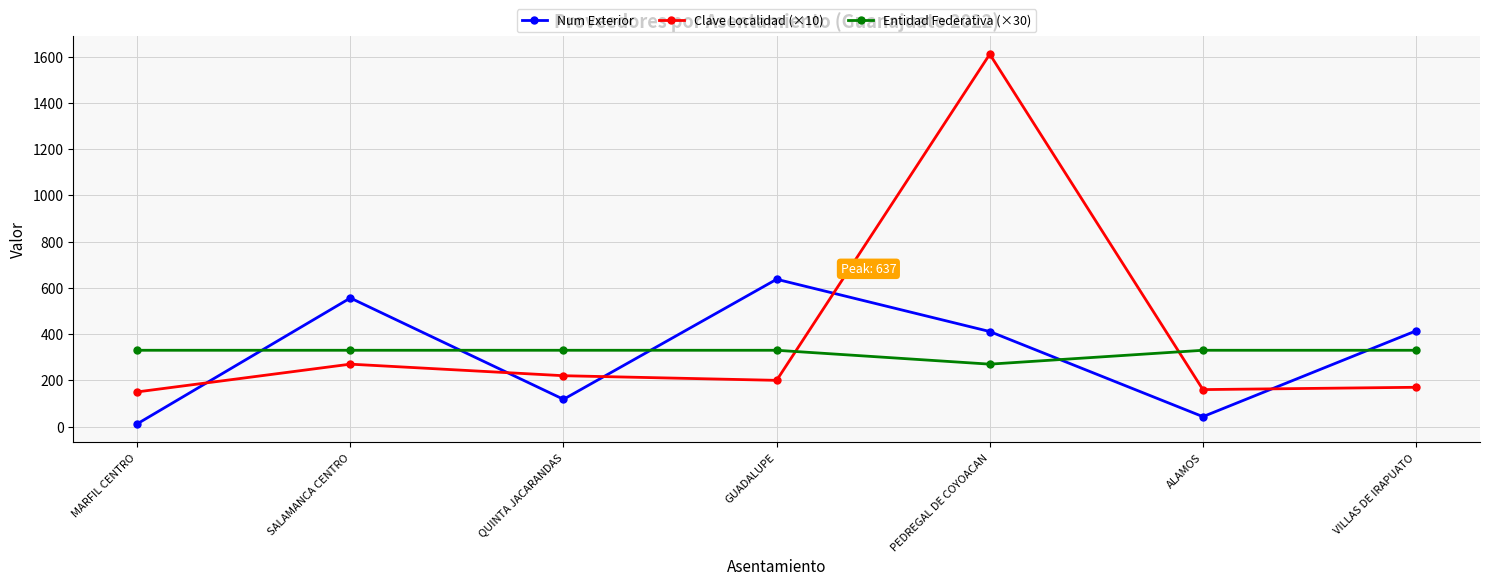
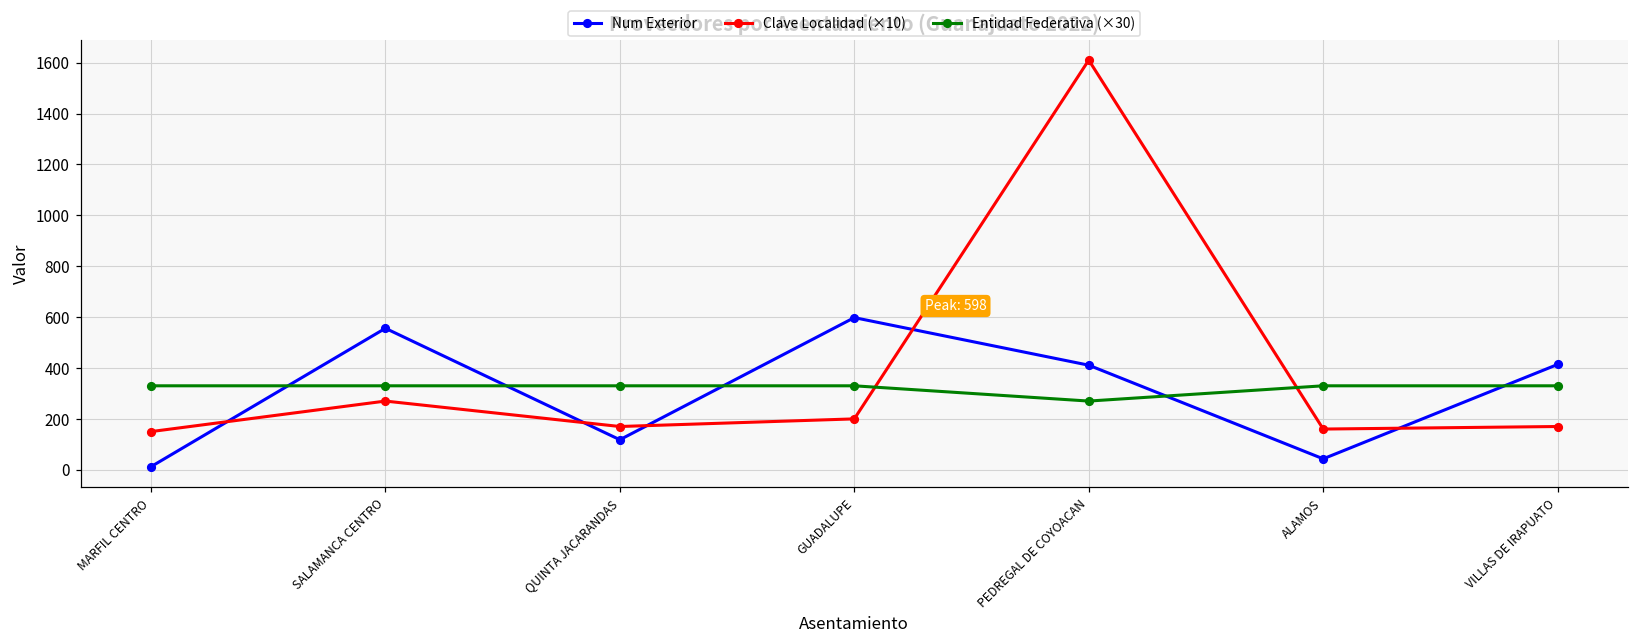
  {
    "Num Exterior": {
-     "GUADALUPE": 637
+     "GUADALUPE": 598
    },
    "Clave Localidad (×10)": {
      "MARFIL CENTRO": 150,
      "SALAMANCA CENTRO": 270,
-     "QUINTA JACARANDAS": 220,
+     "QUINTA JACARANDAS": 170,
      "GUADALUPE": 200,
      "PEDREGAL DE COYOACAN": 1610,
      "ALAMOS": 160,
      "VILLAS DE IRAPUATO": 170
    },
    "Entidad Federativa (×30)": {
      "MARFIL CENTRO": 330,
      "SALAMANCA CENTRO": 330,
      "QUINTA JACARANDAS": 330,
      "GUADALUPE": 330,
      "PEDREGAL DE COYOACAN": 270,
      "ALAMOS": 330,
      "VILLAS DE IRAPUATO": 330
    }
  }
